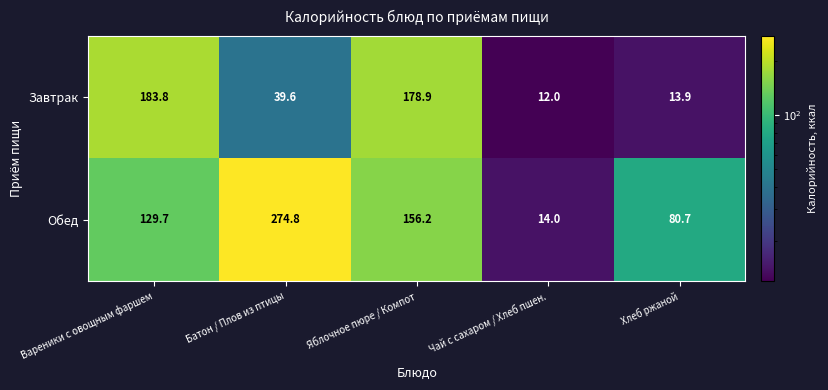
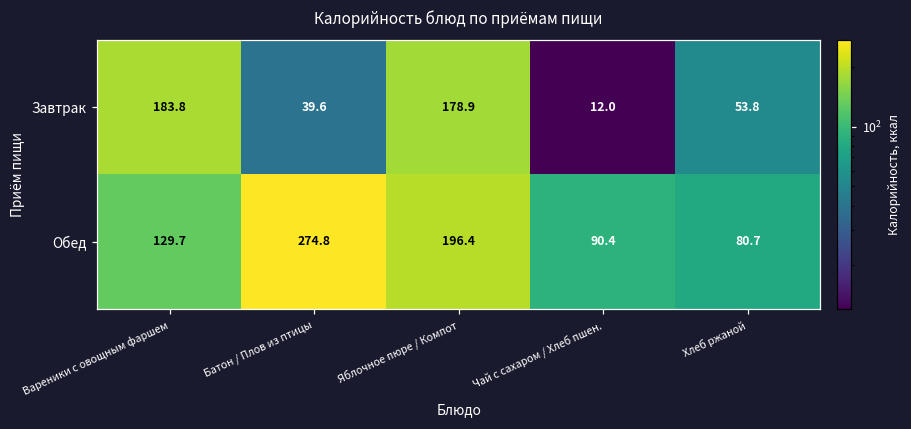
  {
    "Завтрак": {
      "Вареники с овощным фаршем": 183.8,
      "Батон / Плов из птицы": 39.6,
      "Яблочное пюре / Компот": 178.9,
      "Чай с сахаром / Хлеб пшен.": 12.0,
-     "Хлеб ржаной": 13.9
+     "Хлеб ржаной": 53.8
    },
    "Обед": {
      "Вареники с овощным фаршем": 129.7,
      "Батон / Плов из птицы": 274.8,
-     "Яблочное пюре / Компот": 156.2,
-     "Чай с сахаром / Хлеб пшен.": 14.0,
+     "Яблочное пюре / Компот": 196.4,
+     "Чай с сахаром / Хлеб пшен.": 90.4,
      "Хлеб ржаной": 80.7
    }
  }
